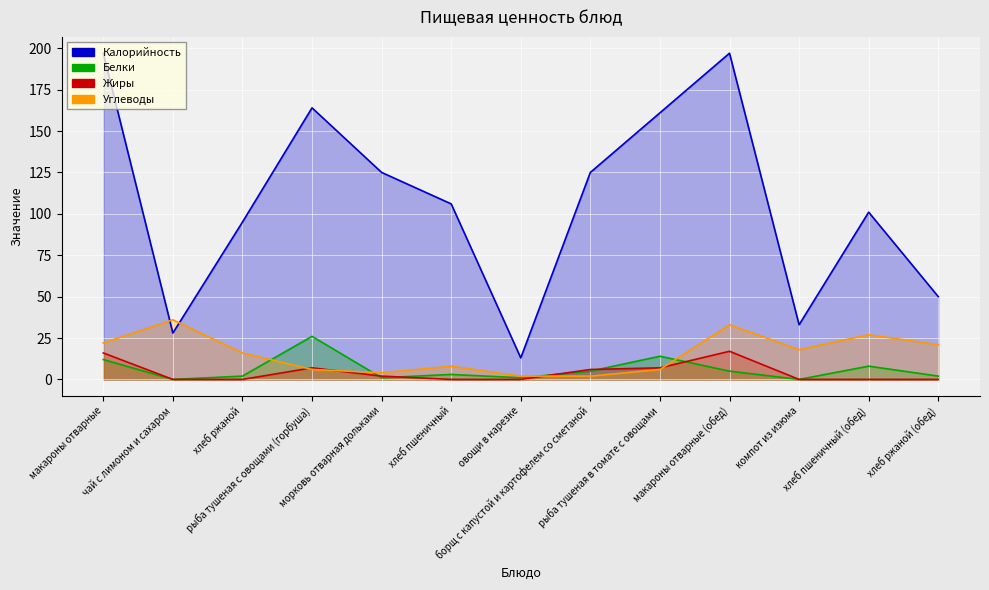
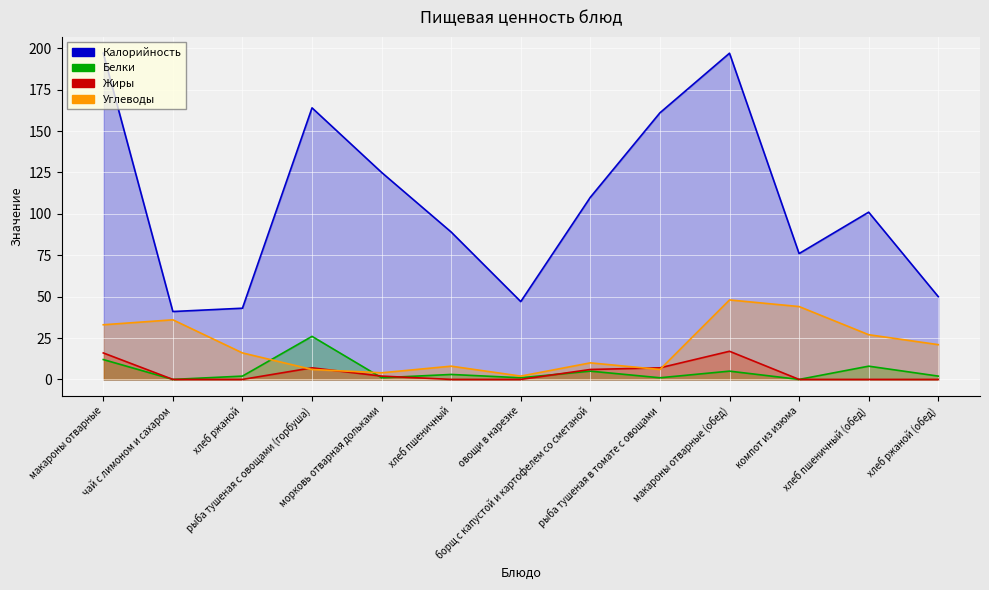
  {
    "Калорийность": {
-     "чай с лимоном и сахаром": 28,
-     "хлеб ржаной": 95,
+     "чай с лимоном и сахаром": 41,
+     "хлеб ржаной": 43,
      "рыба тушеная с овощами (горбуша)": 164,
      "морковь отварная дольками": 125,
-     "хлеб пшеничный": 106,
-     "овощи в нарезке": 13,
-     "борщ с капустой и картофелем со сметаной": 125,
+     "хлеб пшеничный": 89,
+     "овощи в нарезке": 47,
+     "борщ с капустой и картофелем со сметаной": 110,
      "рыба тушеная в томате с овощами": 161,
      "макароны отварные (обед)": 197,
-     "компот из изюма": 33,
+     "компот из изюма": 76,
      "хлеб пшеничный (обед)": 101,
      "хлеб ржаной (обед)": 50
    },
    "Белки": {
      "макароны отварные": 12,
      "хлеб ржаной": 2,
      "рыба тушеная с овощами (горбуша)": 26,
      "хлеб пшеничный": 3,
-     "рыба тушеная в томате с овощами": 14,
+     "рыба тушеная в томате с овощами": 1,
      "макароны отварные (обед)": 5,
      "хлеб пшеничный (обед)": 8,
      "хлеб ржаной (обед)": 2
    },
    "Жиры": {
      "макароны отварные": 16,
      "хлеб ржаной": 0,
      "хлеб пшеничный": 0,
      "макароны отварные (обед)": 17,
      "хлеб пшеничный (обед)": 0,
      "хлеб ржаной (обед)": 0
    },
    "Углеводы": {
-     "макароны отварные": 22,
+     "макароны отварные": 33,
      "чай с лимоном и сахаром": 36,
      "хлеб ржаной": 16,
      "морковь отварная дольками": 4,
      "хлеб пшеничный": 8,
-     "борщ с капустой и картофелем со сметаной": 2,
-     "макароны отварные (обед)": 33,
-     "компот из изюма": 18,
+     "борщ с капустой и картофелем со сметаной": 10,
+     "макароны отварные (обед)": 48,
+     "компот из изюма": 44,
      "хлеб пшеничный (обед)": 27,
      "хлеб ржаной (обед)": 21
    }
  }
